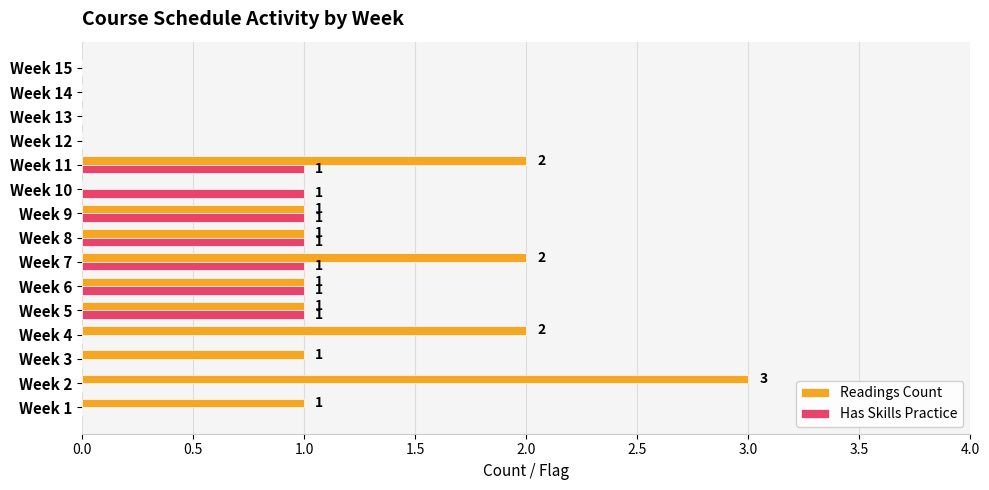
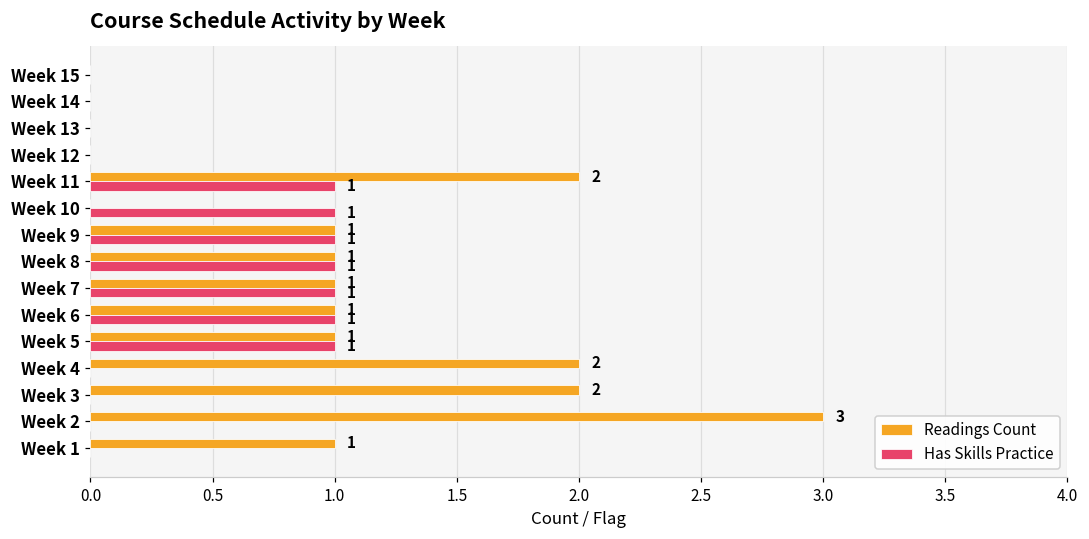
  {
    "Readings Count": {
      "Week 11": 2,
-     "Week 7": 2,
+     "Week 7": 1,
      "Week 4": 2,
-     "Week 3": 1,
+     "Week 3": 2,
      "Week 2": 3,
      "Week 1": 1
    },
    "Has Skills Practice": {
      "Week 11": 1,
      "Week 10": 1
    }
  }
